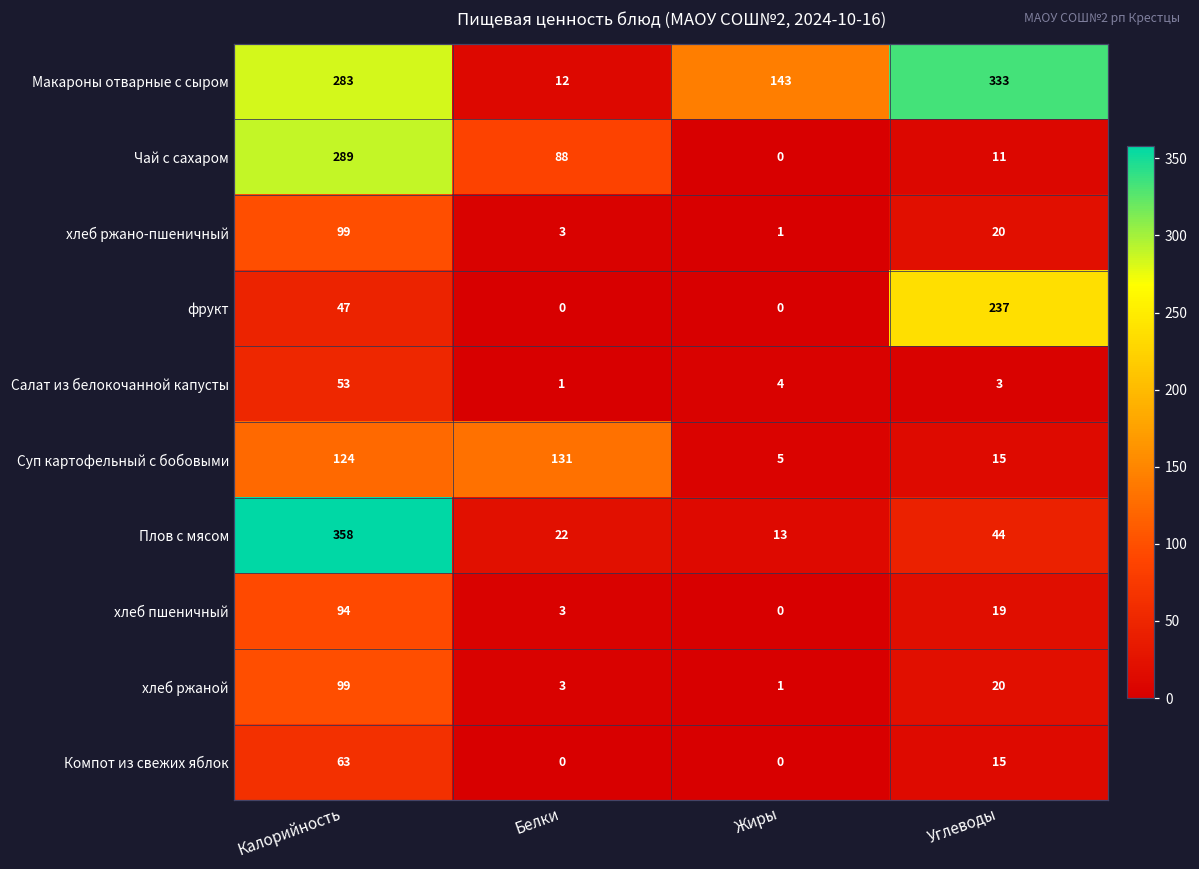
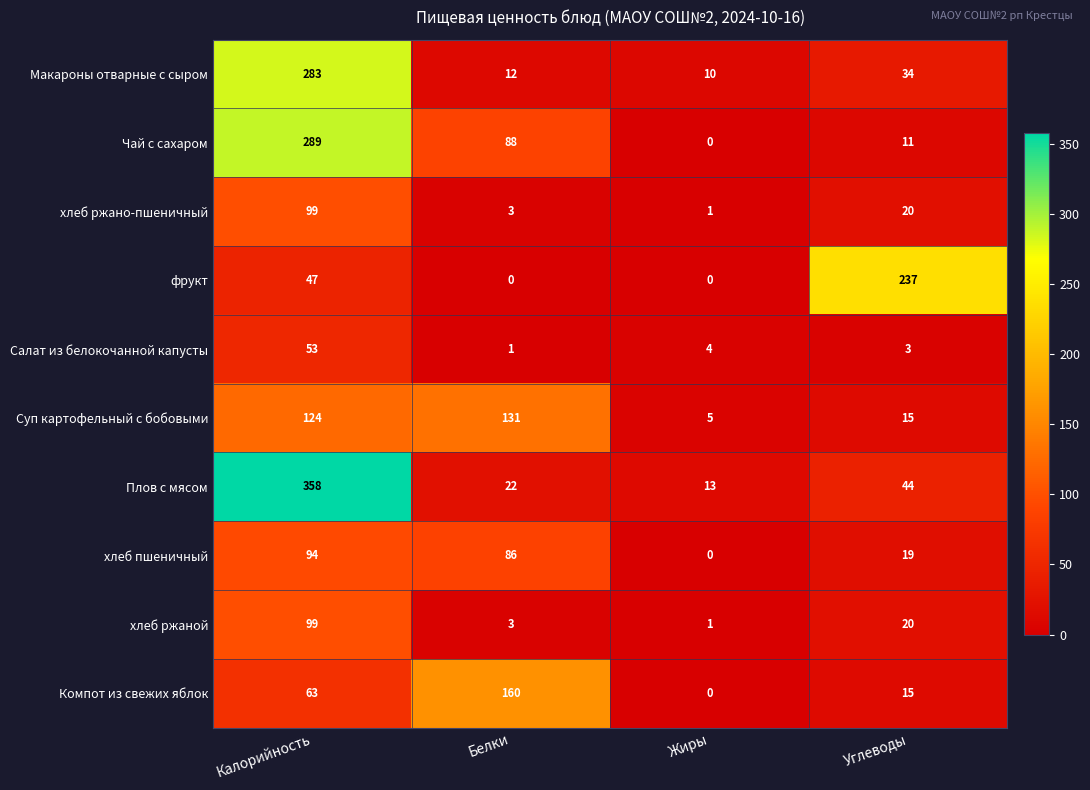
  {
    "Макароны отварные с сыром": {
      "Калорийность": 283,
      "Белки": 12,
-     "Жиры": 143,
-     "Углеводы": 333
+     "Жиры": 10,
+     "Углеводы": 34
    },
    "Чай с сахаром": {
      "Калорийность": 289,
      "Белки": 88,
      "Жиры": 0,
      "Углеводы": 11
    },
    "хлеб ржано-пшеничный": {
      "Калорийность": 99,
      "Белки": 3,
      "Жиры": 1,
      "Углеводы": 20
    },
    "фрукт": {
      "Калорийность": 47,
      "Белки": 0,
      "Жиры": 0,
      "Углеводы": 237
    },
    "Салат из белокочанной капусты": {
      "Калорийность": 53,
      "Белки": 1,
      "Жиры": 4,
      "Углеводы": 3
    },
    "Суп картофельный с бобовыми": {
      "Калорийность": 124,
      "Белки": 131,
      "Жиры": 5,
      "Углеводы": 15
    },
    "Плов с мясом": {
      "Калорийность": 358,
      "Белки": 22,
      "Жиры": 13,
      "Углеводы": 44
    },
    "хлеб пшеничный": {
      "Калорийность": 94,
-     "Белки": 3,
+     "Белки": 86,
      "Жиры": 0,
      "Углеводы": 19
    },
    "хлеб ржаной": {
      "Калорийность": 99,
      "Белки": 3,
      "Жиры": 1,
      "Углеводы": 20
    },
    "Компот из свежих яблок": {
      "Калорийность": 63,
-     "Белки": 0,
+     "Белки": 160,
      "Жиры": 0,
      "Углеводы": 15
    }
  }
